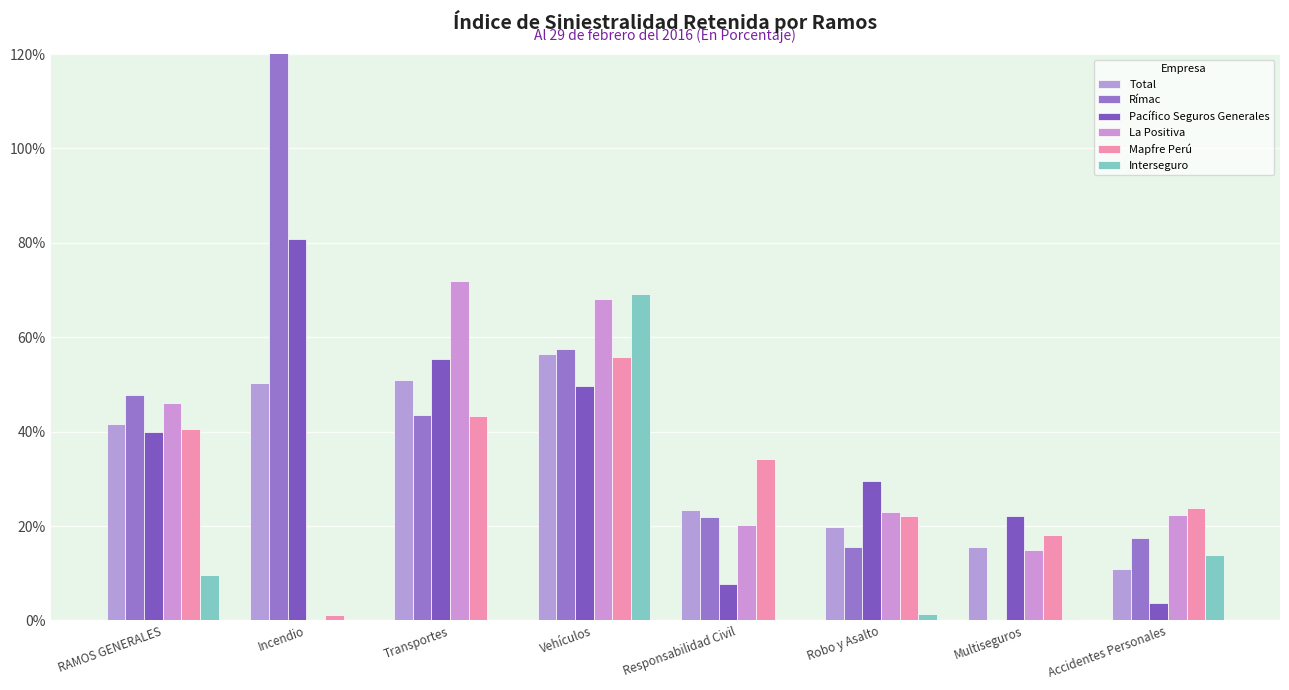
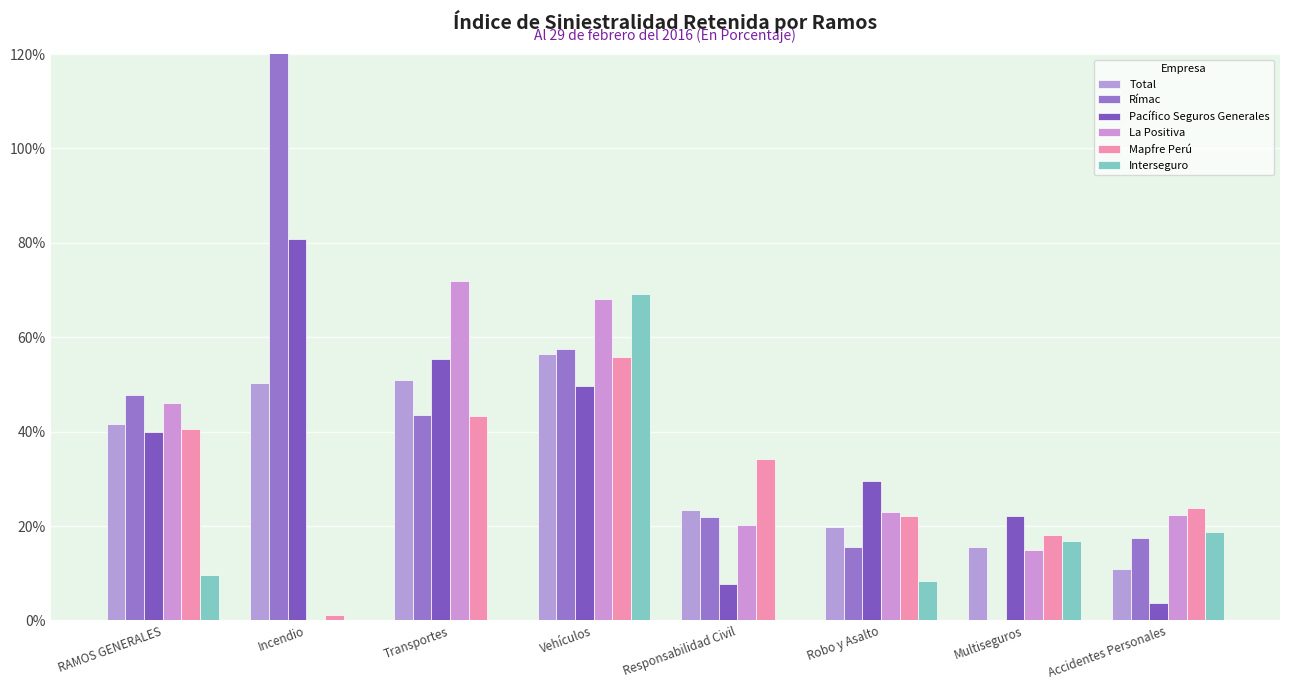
  {
    "Interseguro": {
      "RAMOS GENERALES": "10%",
      "Incendio": "0%",
      "Transportes": "0%",
      "Vehículos": "69%",
      "Responsabilidad Civil": "0%",
-     "Robo y Asalto": "1%",
-     "Multiseguros": "0%",
-     "Accidentes Personales": "14%"
+     "Robo y Asalto": "8%",
+     "Multiseguros": "17%",
+     "Accidentes Personales": "19%"
    }
  }
